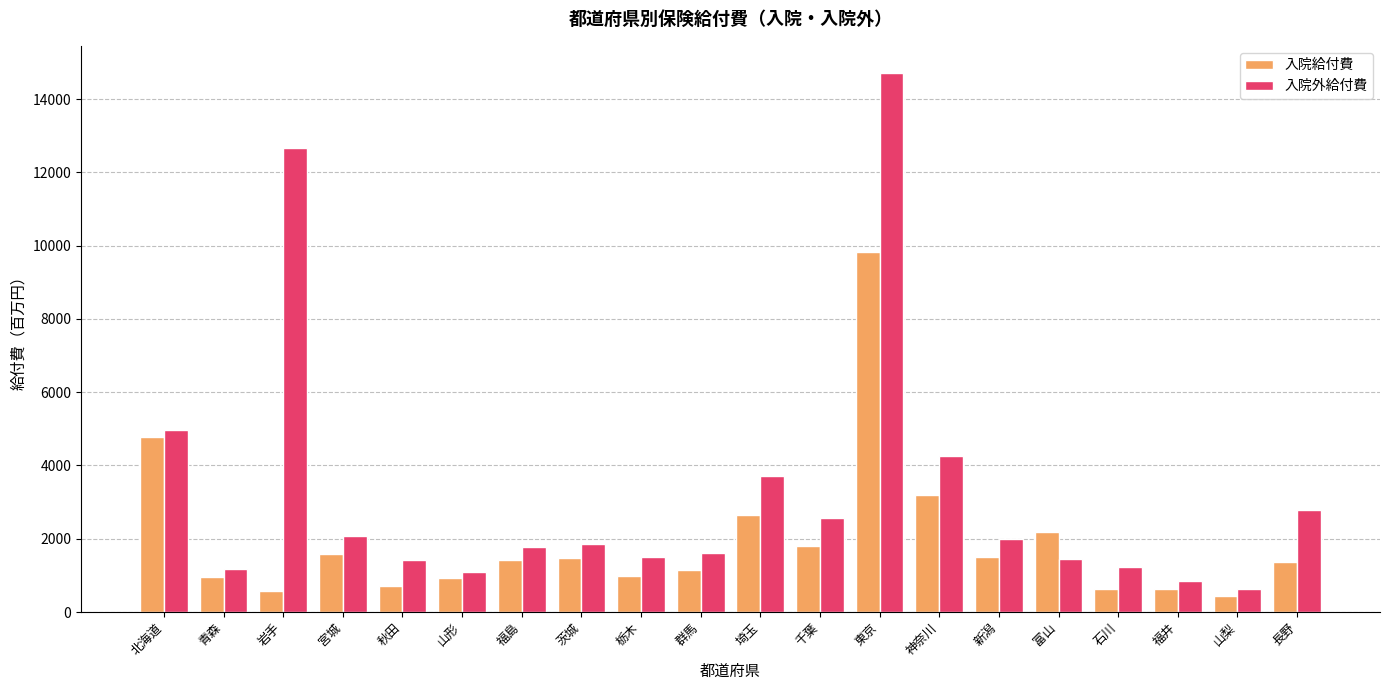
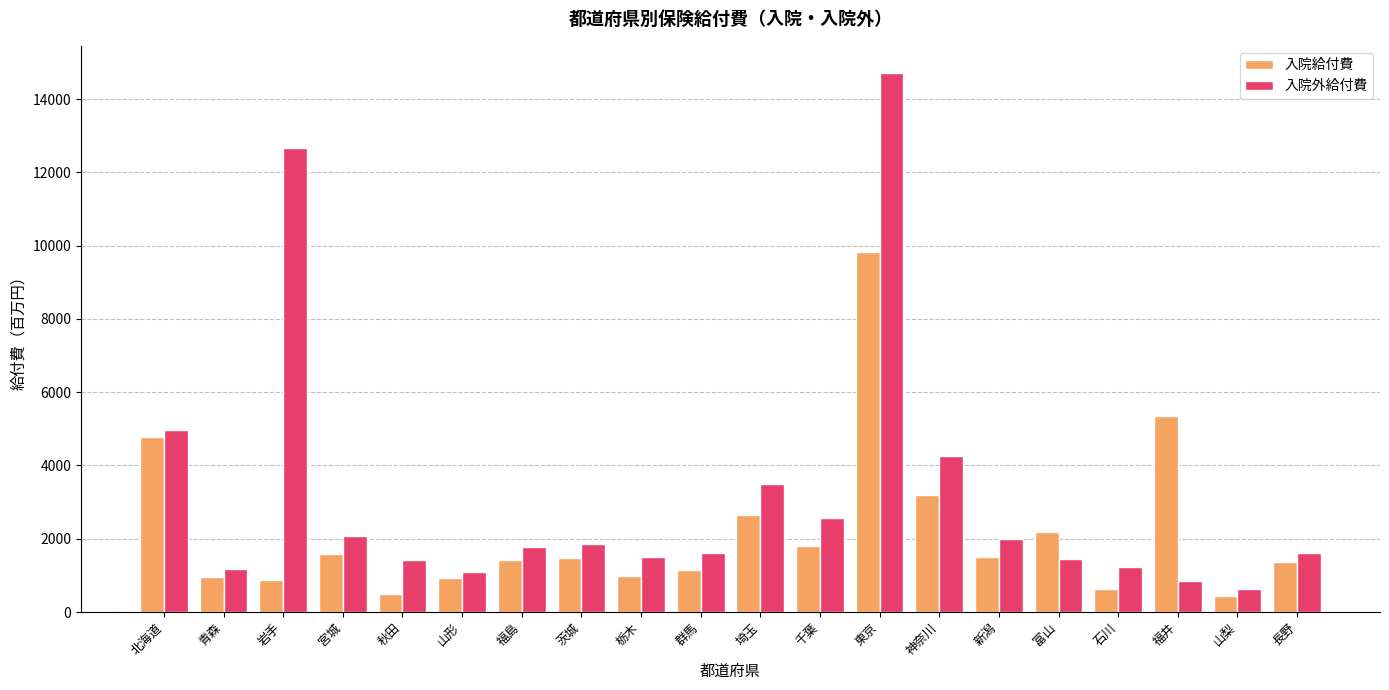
  {
    "入院給付費": {
      "北海道": 4800,
      "青森": 1000,
-     "岩手": 600,
+     "岩手": 900,
      "宮城": 1600,
-     "秋田": 700,
+     "秋田": 500,
      "山形": 900,
      "福島": 1400,
      "茨城": 1500,
      "栃木": 1000,
      "群馬": 1100,
      "埼玉": 2700,
      "千葉": 1800,
      "東京": 9800,
      "神奈川": 3200,
      "新潟": 1500,
      "富山": 2200,
      "石川": 600,
-     "福井": 600,
+     "福井": 5400,
      "山梨": 400,
      "長野": 1400
    },
    "入院外給付費": {
      "北海道": 5000,
      "青森": 1200,
      "岩手": 12700,
      "宮城": 2100,
      "秋田": 1400,
      "山形": 1100,
      "福島": 1800,
      "茨城": 1900,
      "栃木": 1500,
      "群馬": 1600,
-     "埼玉": 3700,
+     "埼玉": 3500,
      "千葉": 2600,
      "東京": 14700,
      "神奈川": 4300,
      "新潟": 2000,
      "富山": 1400,
      "石川": 1200,
      "福井": 900,
      "山梨": 600,
-     "長野": 2800
+     "長野": 1600
    }
  }
